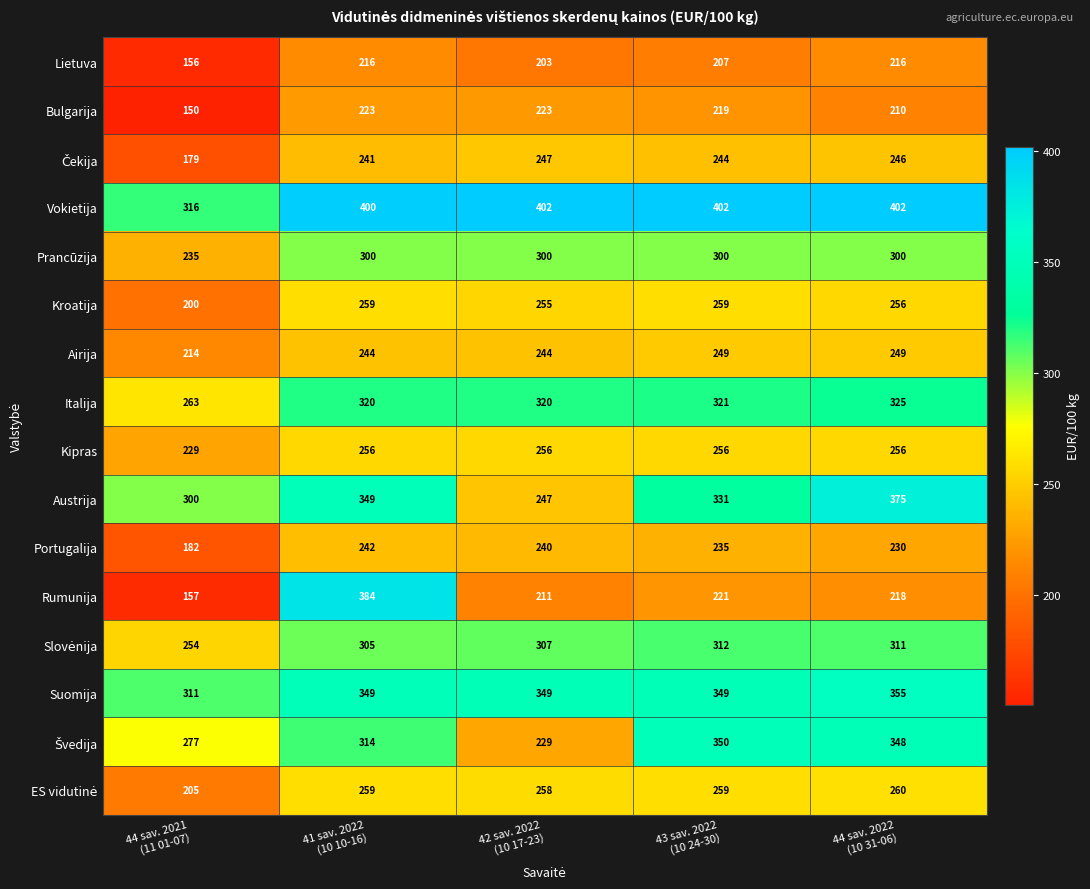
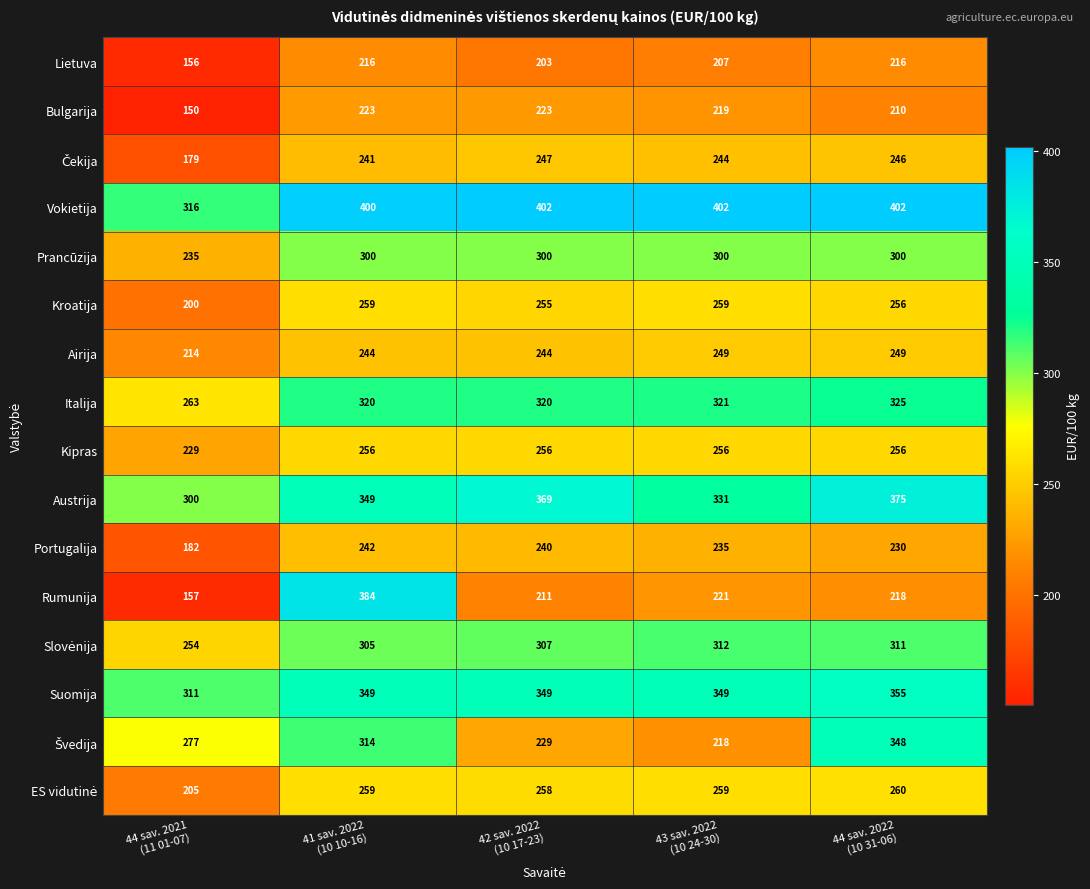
  {
    "Lietuva": {
      "44 sav. 2021 (11 01-07)": 156,
      "41 sav. 2022 (10 10-16)": 216,
      "42 sav. 2022 (10 17-23)": 203,
      "43 sav. 2022 (10 24-30)": 207,
      "44 sav. 2022 (10 31-06)": 216
    },
    "Bulgarija": {
      "44 sav. 2021 (11 01-07)": 150,
      "41 sav. 2022 (10 10-16)": 223,
      "42 sav. 2022 (10 17-23)": 223,
      "43 sav. 2022 (10 24-30)": 219,
      "44 sav. 2022 (10 31-06)": 210
    },
    "Čekija": {
      "44 sav. 2021 (11 01-07)": 179,
      "41 sav. 2022 (10 10-16)": 241,
      "42 sav. 2022 (10 17-23)": 247,
      "43 sav. 2022 (10 24-30)": 244,
      "44 sav. 2022 (10 31-06)": 246
    },
    "Vokietija": {
      "44 sav. 2021 (11 01-07)": 316,
      "41 sav. 2022 (10 10-16)": 400,
      "42 sav. 2022 (10 17-23)": 402,
      "43 sav. 2022 (10 24-30)": 402,
      "44 sav. 2022 (10 31-06)": 402
    },
    "Prancūzija": {
      "44 sav. 2021 (11 01-07)": 235,
      "41 sav. 2022 (10 10-16)": 300,
      "42 sav. 2022 (10 17-23)": 300,
      "43 sav. 2022 (10 24-30)": 300,
      "44 sav. 2022 (10 31-06)": 300
    },
    "Kroatija": {
      "44 sav. 2021 (11 01-07)": 200,
      "41 sav. 2022 (10 10-16)": 259,
      "42 sav. 2022 (10 17-23)": 255,
      "43 sav. 2022 (10 24-30)": 259,
      "44 sav. 2022 (10 31-06)": 256
    },
    "Airija": {
      "44 sav. 2021 (11 01-07)": 214,
      "41 sav. 2022 (10 10-16)": 244,
      "42 sav. 2022 (10 17-23)": 244,
      "43 sav. 2022 (10 24-30)": 249,
      "44 sav. 2022 (10 31-06)": 249
    },
    "Italija": {
      "44 sav. 2021 (11 01-07)": 263,
      "41 sav. 2022 (10 10-16)": 320,
      "42 sav. 2022 (10 17-23)": 320,
      "43 sav. 2022 (10 24-30)": 321,
      "44 sav. 2022 (10 31-06)": 325
    },
    "Kipras": {
      "44 sav. 2021 (11 01-07)": 229,
      "41 sav. 2022 (10 10-16)": 256,
      "42 sav. 2022 (10 17-23)": 256,
      "43 sav. 2022 (10 24-30)": 256,
      "44 sav. 2022 (10 31-06)": 256
    },
    "Austrija": {
      "44 sav. 2021 (11 01-07)": 300,
      "41 sav. 2022 (10 10-16)": 349,
-     "42 sav. 2022 (10 17-23)": 247,
+     "42 sav. 2022 (10 17-23)": 369,
      "43 sav. 2022 (10 24-30)": 331,
      "44 sav. 2022 (10 31-06)": 375
    },
    "Portugalija": {
      "44 sav. 2021 (11 01-07)": 182,
      "41 sav. 2022 (10 10-16)": 242,
      "42 sav. 2022 (10 17-23)": 240,
      "43 sav. 2022 (10 24-30)": 235,
      "44 sav. 2022 (10 31-06)": 230
    },
    "Rumunija": {
      "44 sav. 2021 (11 01-07)": 157,
      "41 sav. 2022 (10 10-16)": 384,
      "42 sav. 2022 (10 17-23)": 211,
      "43 sav. 2022 (10 24-30)": 221,
      "44 sav. 2022 (10 31-06)": 218
    },
    "Slovėnija": {
      "44 sav. 2021 (11 01-07)": 254,
      "41 sav. 2022 (10 10-16)": 305,
      "42 sav. 2022 (10 17-23)": 307,
      "43 sav. 2022 (10 24-30)": 312,
      "44 sav. 2022 (10 31-06)": 311
    },
    "Suomija": {
      "44 sav. 2021 (11 01-07)": 311,
      "41 sav. 2022 (10 10-16)": 349,
      "42 sav. 2022 (10 17-23)": 349,
      "43 sav. 2022 (10 24-30)": 349,
      "44 sav. 2022 (10 31-06)": 355
    },
    "Švedija": {
      "44 sav. 2021 (11 01-07)": 277,
      "41 sav. 2022 (10 10-16)": 314,
      "42 sav. 2022 (10 17-23)": 229,
-     "43 sav. 2022 (10 24-30)": 350,
+     "43 sav. 2022 (10 24-30)": 218,
      "44 sav. 2022 (10 31-06)": 348
    },
    "ES vidutinė": {
      "44 sav. 2021 (11 01-07)": 205,
      "41 sav. 2022 (10 10-16)": 259,
      "42 sav. 2022 (10 17-23)": 258,
      "43 sav. 2022 (10 24-30)": 259,
      "44 sav. 2022 (10 31-06)": 260
    }
  }
